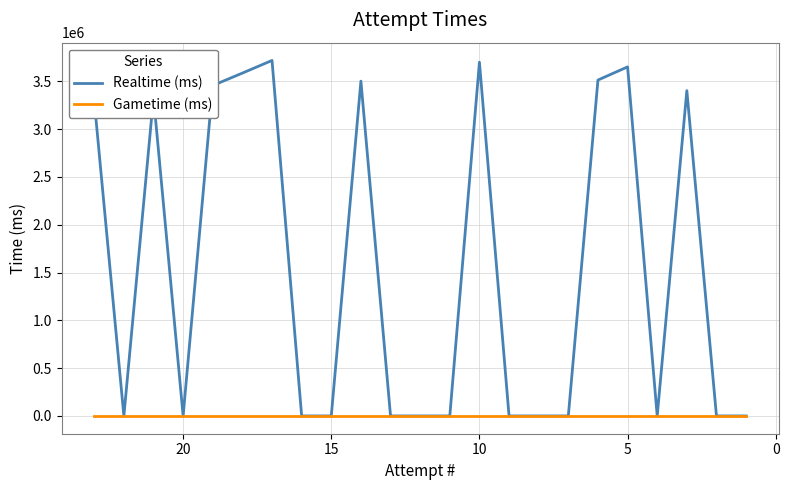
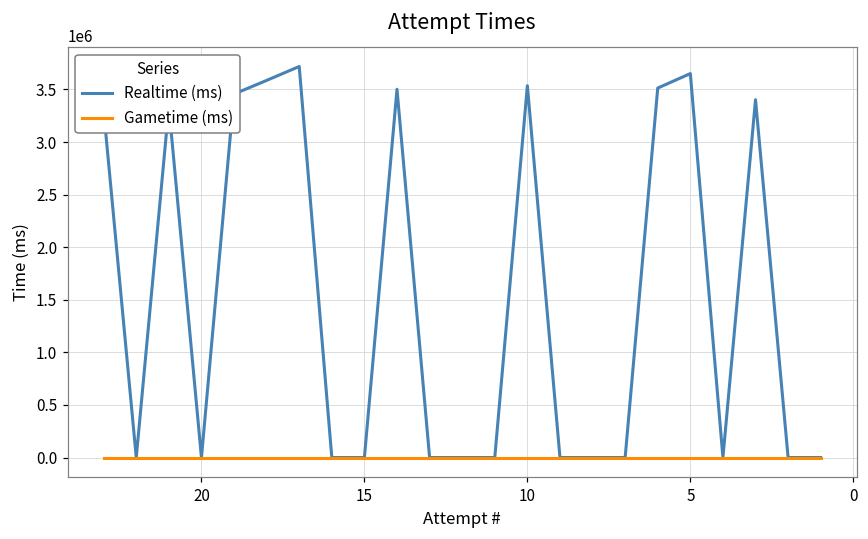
  {
    "Realtime (ms)": {
-     "10": 3700000,
+     "10": 3500000,
      "5": 3700000
    },
    "Gametime (ms)": {
      "10": 0,
      "5": 0
    }
  }
